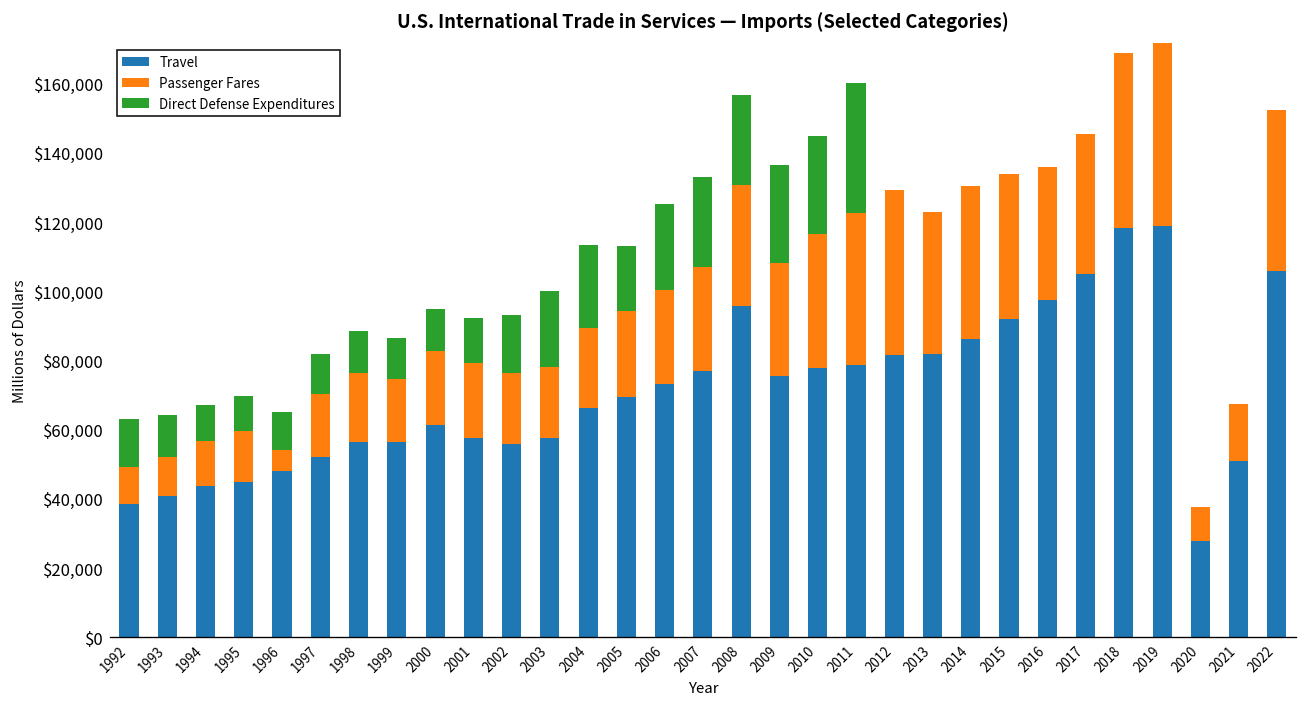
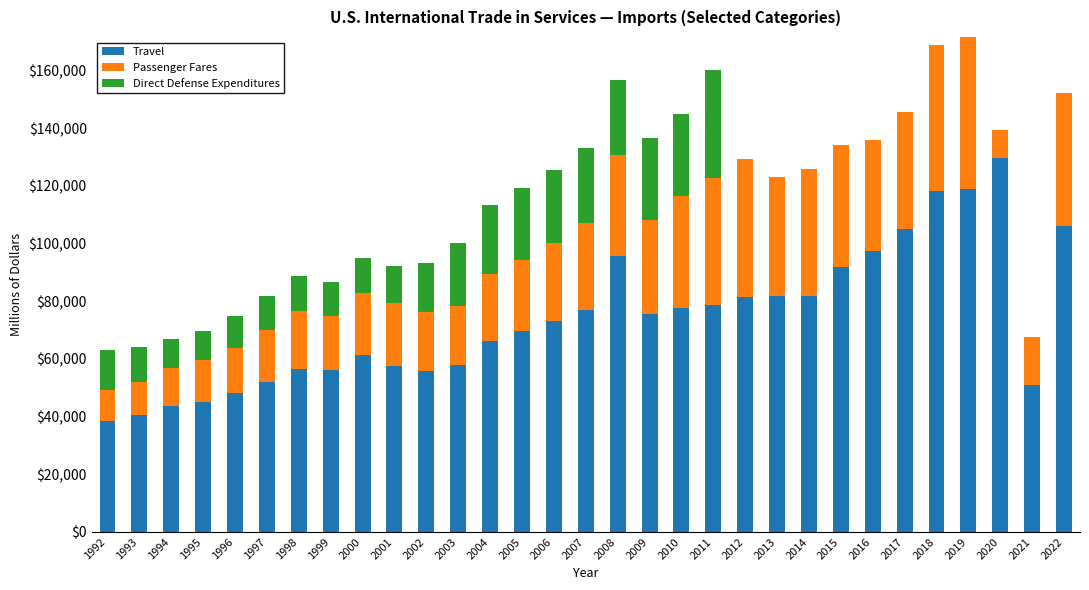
  {
    "Travel": {
      "1992": "$39,000",
      "1993": "$41,000",
      "1994": "$44,000",
      "1995": "$45,000",
      "1996": "$48,000",
      "1997": "$52,000",
      "1998": "$56,000",
      "1999": "$56,000",
      "2000": "$61,000",
      "2001": "$58,000",
      "2002": "$56,000",
      "2003": "$58,000",
      "2004": "$66,000",
      "2005": "$70,000",
      "2006": "$73,000",
      "2007": "$77,000",
      "2008": "$96,000",
      "2009": "$76,000",
      "2010": "$78,000",
      "2011": "$79,000",
      "2012": "$82,000",
      "2013": "$82,000",
-     "2014": "$86,000",
+     "2014": "$82,000",
      "2015": "$92,000",
      "2016": "$98,000",
      "2017": "$105,000",
      "2018": "$118,000",
      "2019": "$119,000",
-     "2020": "$28,000",
+     "2020": "$130,000",
      "2021": "$51,000",
      "2022": "$106,000"
    },
    "Passenger Fares": {
      "1992": "$11,000",
      "1993": "$11,000",
      "1994": "$13,000",
      "1995": "$15,000",
-     "1996": "$6,000",
+     "1996": "$16,000",
      "1997": "$18,000",
      "1998": "$20,000",
      "1999": "$18,000",
      "2000": "$21,000",
      "2001": "$22,000",
      "2002": "$20,000",
      "2003": "$20,000",
      "2004": "$23,000",
      "2005": "$25,000",
      "2006": "$27,000",
      "2007": "$30,000",
      "2008": "$35,000",
      "2009": "$33,000",
      "2010": "$39,000",
      "2011": "$44,000",
      "2012": "$48,000",
      "2013": "$41,000",
      "2014": "$44,000",
      "2015": "$42,000",
      "2016": "$38,000",
      "2017": "$40,000",
      "2018": "$51,000",
      "2019": "$53,000",
      "2020": "$10,000",
      "2021": "$17,000",
      "2022": "$46,000"
    },
    "Direct Defense Expenditures": {
      "1992": "$14,000",
      "1993": "$12,000",
      "1994": "$10,000",
      "1995": "$10,000",
      "1996": "$11,000",
      "1997": "$12,000",
      "1998": "$12,000",
      "1999": "$12,000",
      "2000": "$12,000",
      "2001": "$13,000",
      "2002": "$17,000",
      "2003": "$22,000",
      "2004": "$24,000",
-     "2005": "$19,000",
+     "2005": "$25,000",
      "2006": "$25,000",
      "2007": "$26,000",
      "2008": "$26,000",
      "2009": "$28,000",
      "2010": "$28,000",
      "2011": "$37,000",
      "2012": "$0",
      "2013": "$0",
      "2014": "$0",
      "2015": "$0",
      "2016": "$0",
      "2017": "$0",
      "2018": "$0",
      "2019": "$0",
      "2020": "$0",
      "2021": "$0",
      "2022": "$0"
    }
  }
